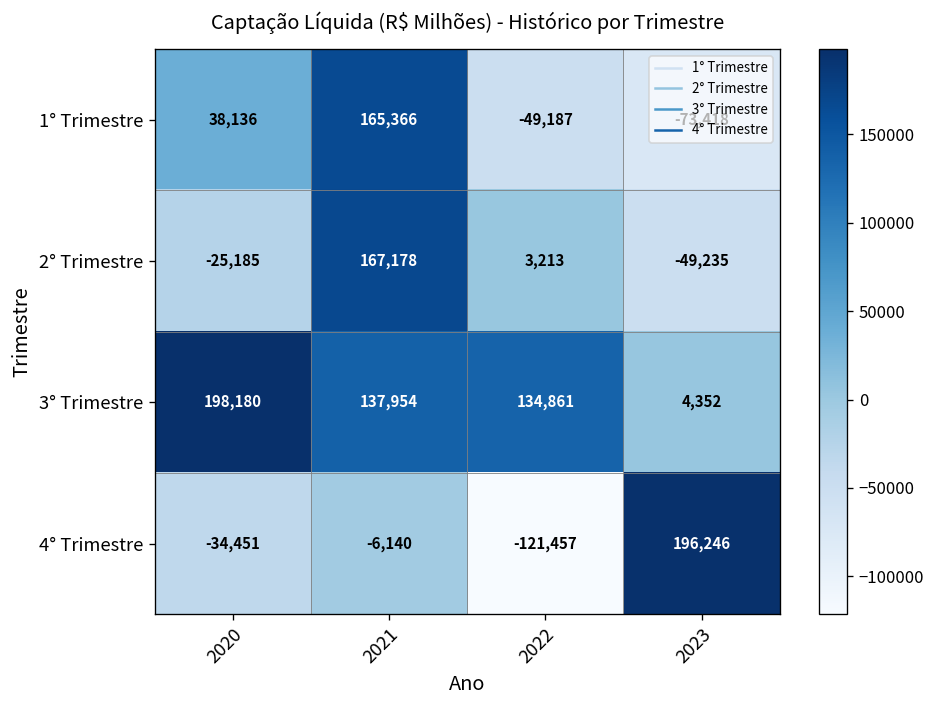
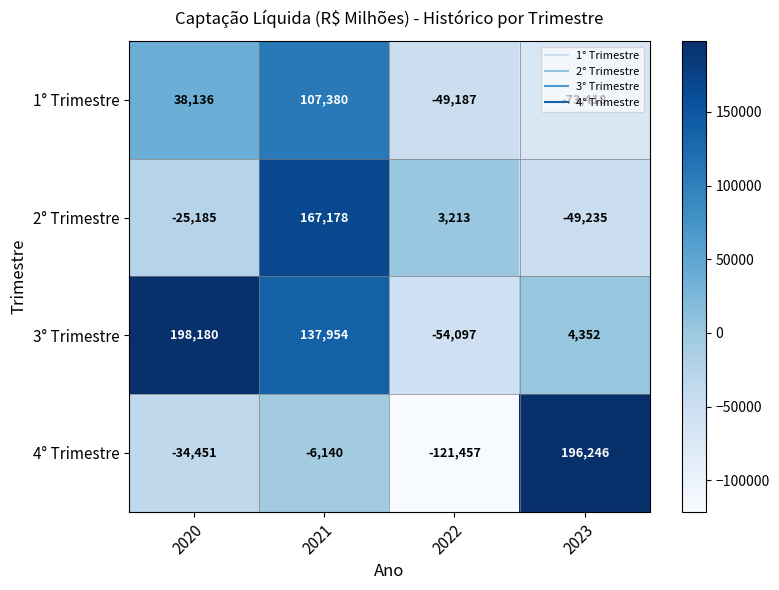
  {
    "1° Trimestre": {
      "2020": "38,136",
-     "2021": "165,366",
+     "2021": "107,380",
      "2022": "-49,187"
    },
    "2° Trimestre": {
      "2020": "-25,185",
      "2021": "167,178",
      "2022": "3,213",
      "2023": "-49,235"
    },
    "3° Trimestre": {
      "2020": "198,180",
      "2021": "137,954",
-     "2022": "134,861",
+     "2022": "-54,097",
      "2023": "4,352"
    },
    "4° Trimestre": {
      "2020": "-34,451",
      "2021": "-6,140",
      "2022": "-121,457",
      "2023": "196,246"
    }
  }
